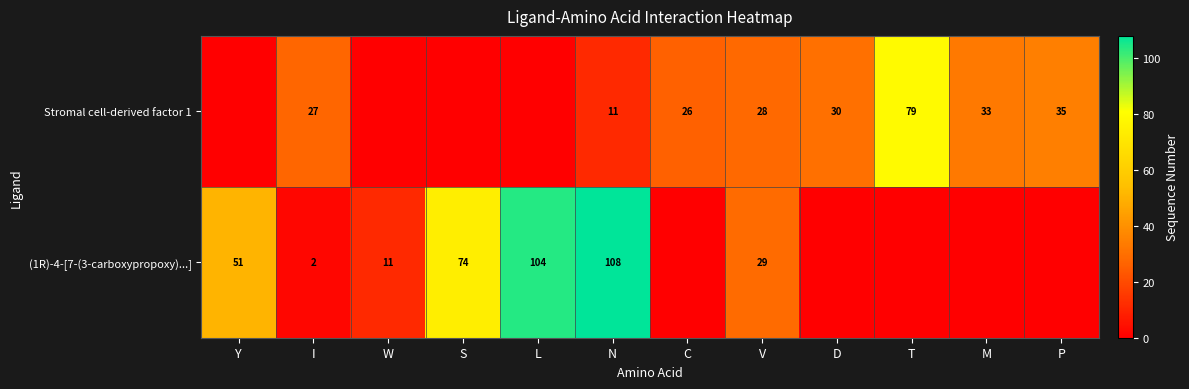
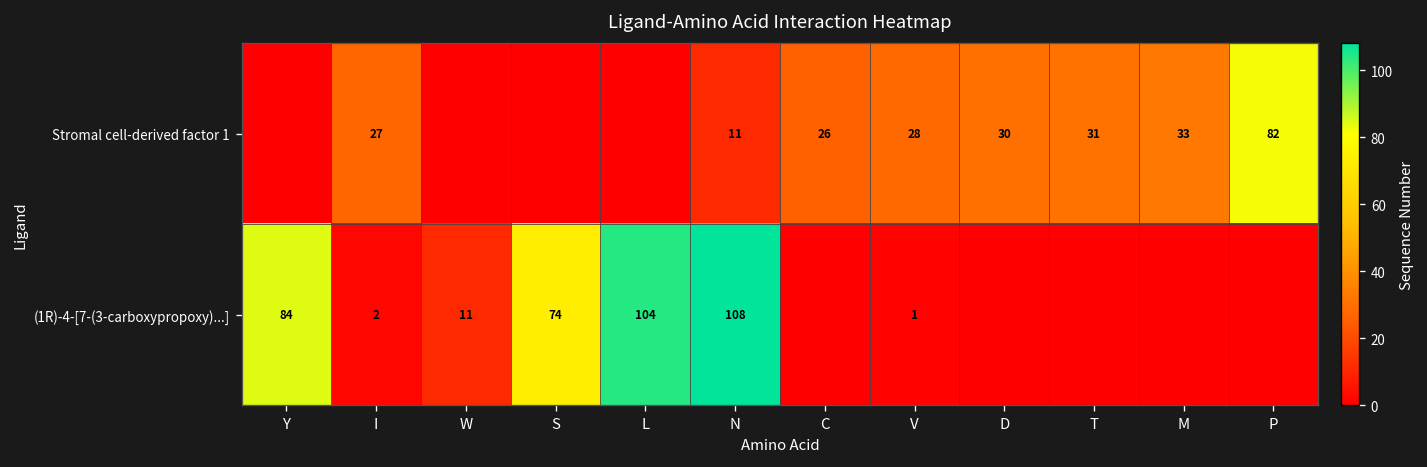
  {
    "Stromal cell-derived factor 1": {
      "I": 27,
      "N": 11,
      "C": 26,
      "V": 28,
      "D": 30,
-     "T": 79,
+     "T": 31,
      "M": 33,
-     "P": 35
+     "P": 82
    },
    "(1R)-4-[7-(3-carboxypropoxy)...]": {
-     "Y": 51,
+     "Y": 84,
      "I": 2,
      "W": 11,
      "S": 74,
      "L": 104,
      "N": 108,
-     "V": 29
+     "V": 1
    }
  }
